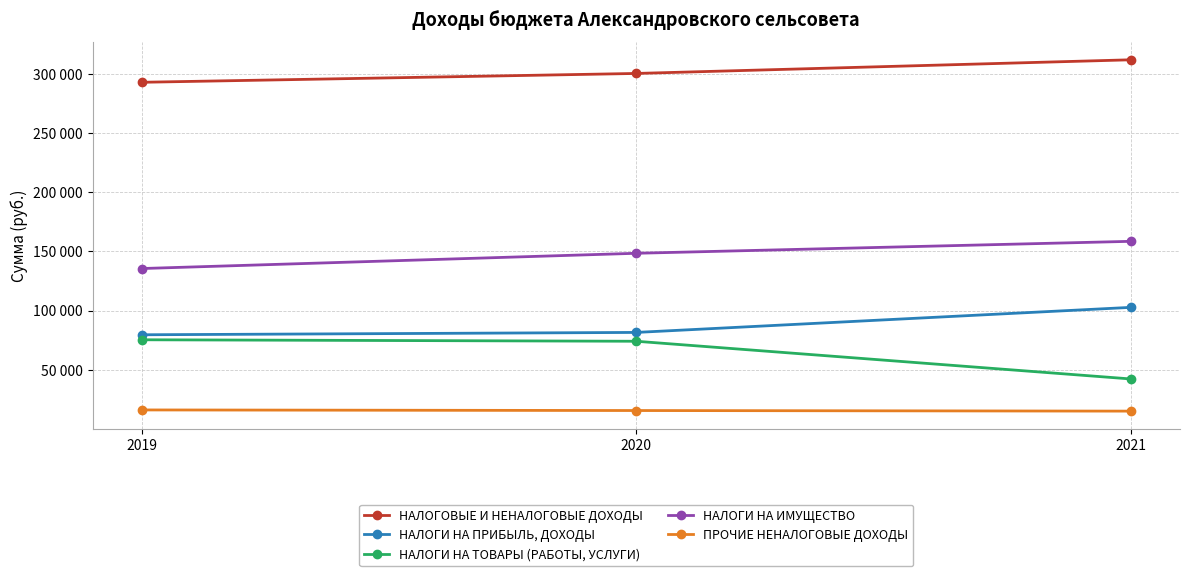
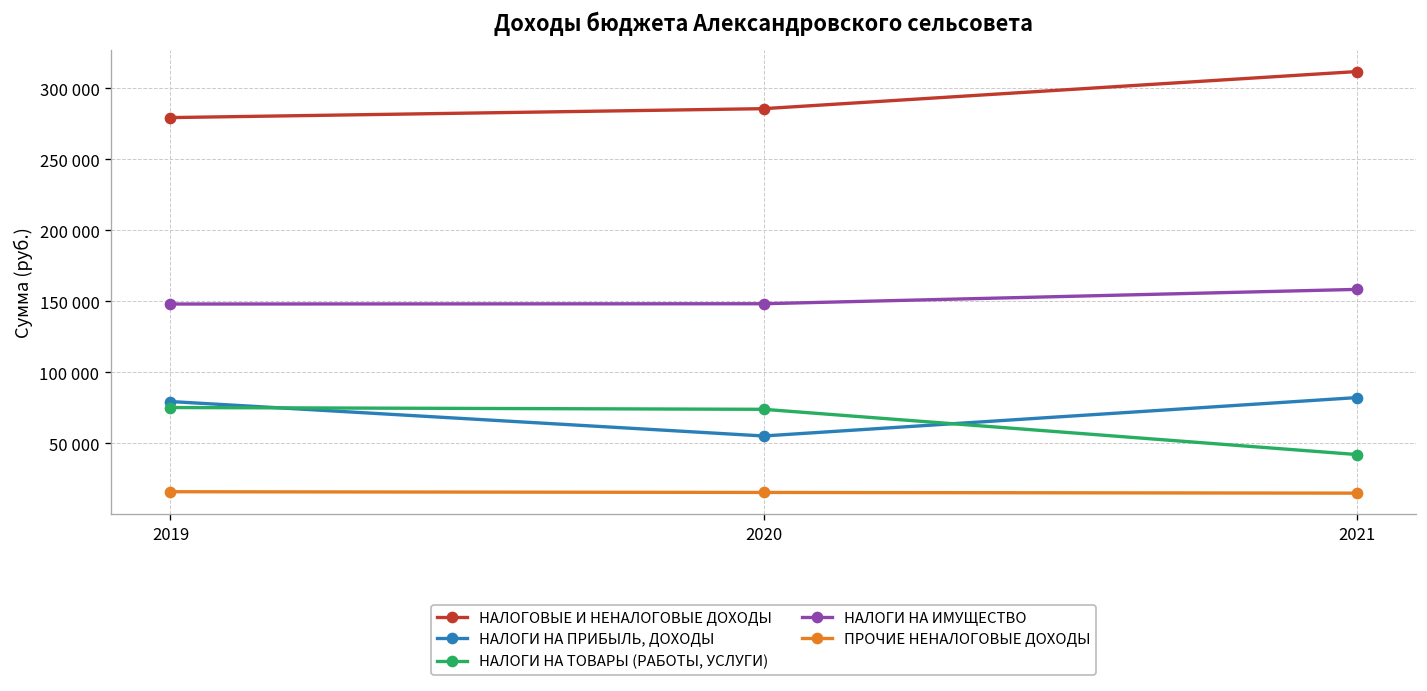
  {
    "НАЛОГОВЫЕ И НЕНАЛОГОВЫЕ ДОХОДЫ": {
-     "2019": 293000,
-     "2020": 300000,
+     "2019": 279000,
+     "2020": 286000,
      "2021": 312000
    },
    "НАЛОГИ НА ПРИБЫЛЬ, ДОХОДЫ": {
      "2019": 80000,
-     "2020": 81000,
-     "2021": 103000
+     "2020": 55000,
+     "2021": 82000
    },
    "НАЛОГИ НА ТОВАРЫ (РАБОТЫ, УСЛУГИ)": {
      "2019": 75000,
      "2020": 74000,
      "2021": 42000
    },
    "НАЛОГИ НА ИМУЩЕСТВО": {
-     "2019": 135000,
+     "2019": 148000,
      "2020": 148000,
      "2021": 158000
    },
    "ПРОЧИЕ НЕНАЛОГОВЫЕ ДОХОДЫ": {
      "2019": 16000,
      "2020": 16000,
      "2021": 15000
    }
  }
